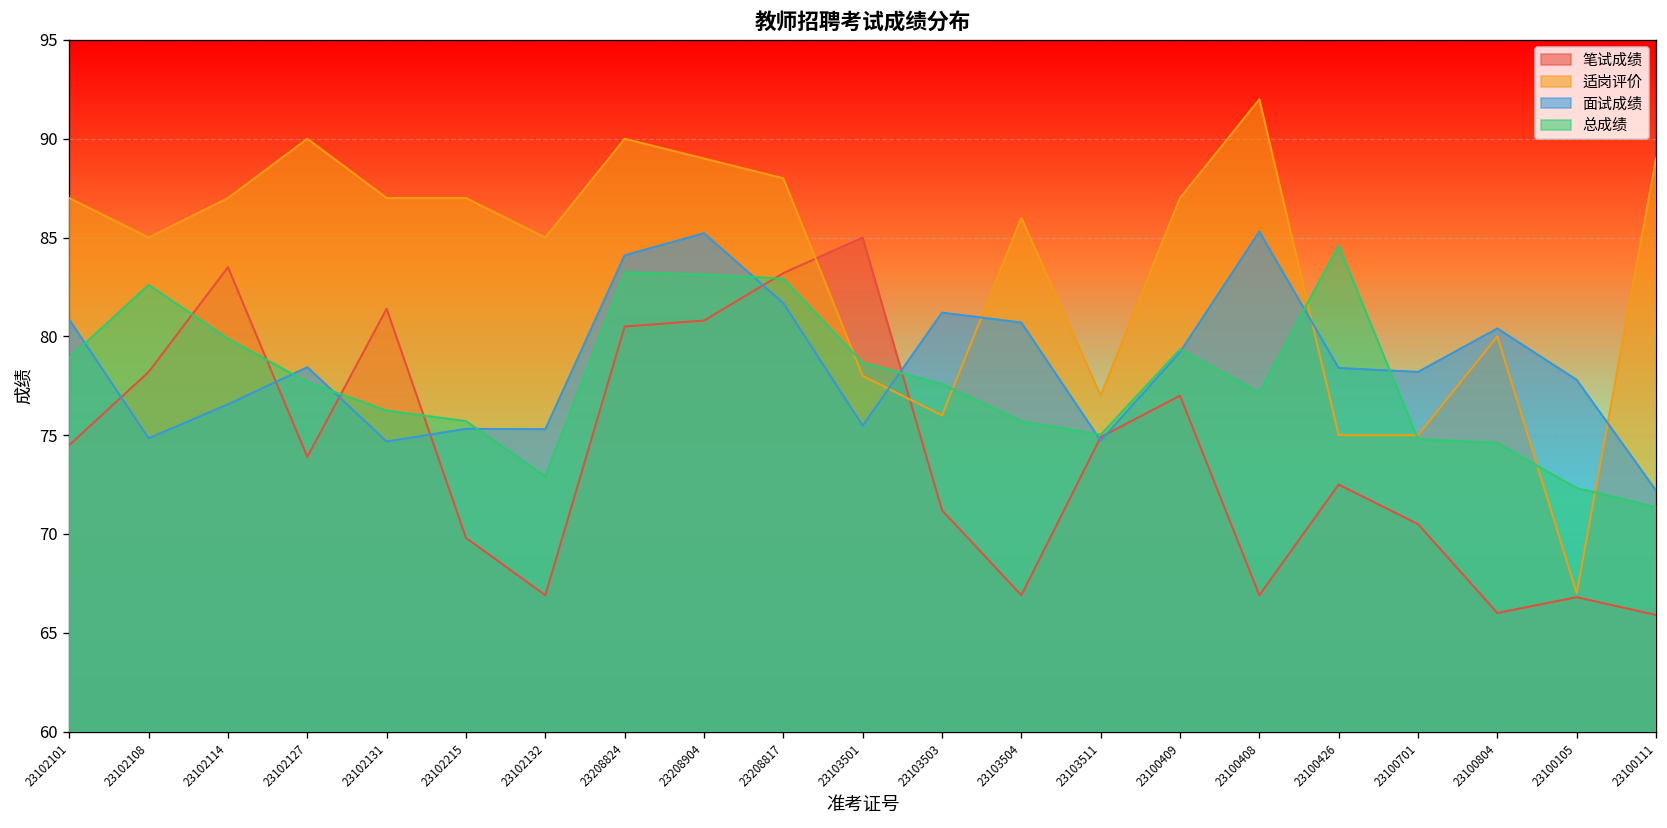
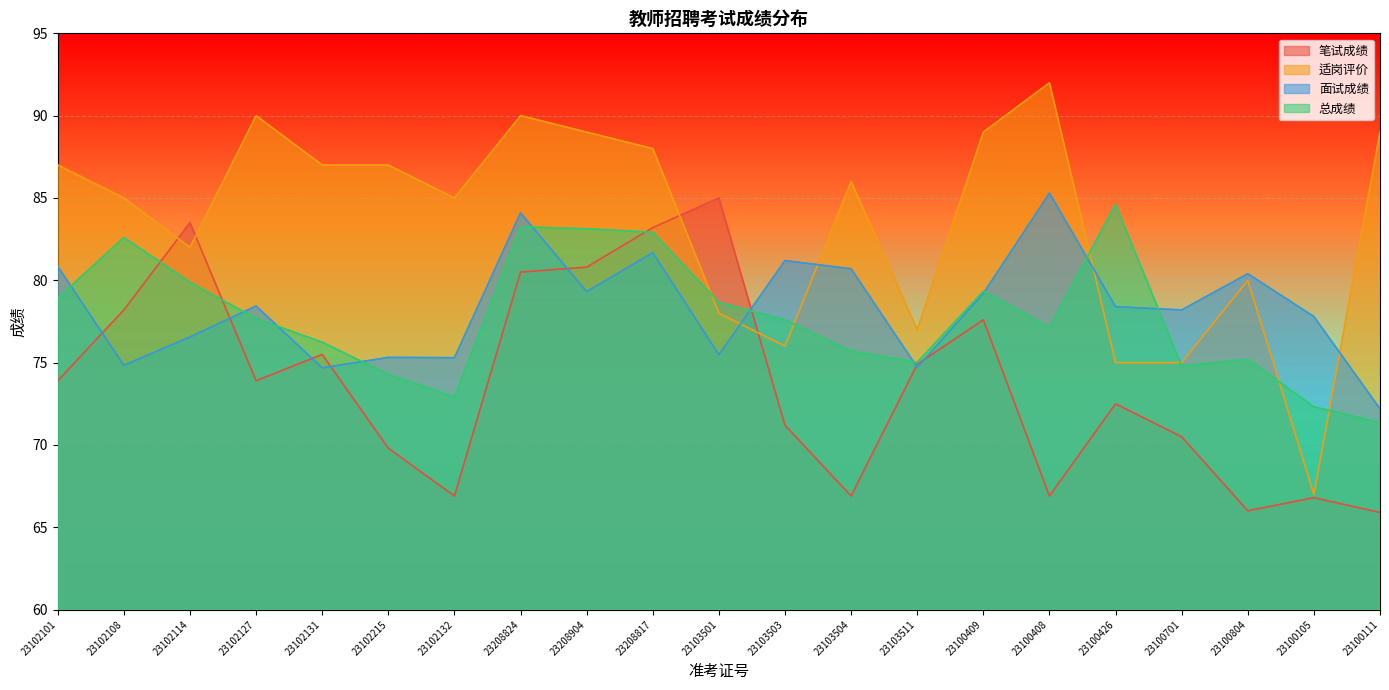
  {
    "笔试成绩": {
-     "23102101": 74.5,
+     "23102101": 73.9,
      "23102108": 78.2,
      "23102114": 83.5,
      "23102127": 73.9,
-     "23102131": 81.4,
+     "23102131": 75.5,
      "23102215": 69.8,
      "23102132": 66.9,
      "23208824": 80.5,
      "23208904": 80.8,
      "23208817": 83.2,
      "23103501": 85.0,
      "23103503": 71.2,
      "23103504": 66.9,
-     "23100409": 77.0,
+     "23100409": 77.6,
      "23100408": 66.9,
      "23100426": 72.5,
      "23100701": 70.5,
      "23100804": 66.0,
      "23100105": 66.8,
      "23100111": 65.9
    },
    "适岗评价": {
      "23102101": 87,
      "23102108": 85,
-     "23102114": 87,
+     "23102114": 82,
      "23102127": 90,
      "23102131": 87,
      "23102215": 87,
      "23102132": 85,
      "23208824": 90,
      "23208904": 89,
      "23208817": 88,
      "23103501": 78,
      "23103503": 76,
      "23103504": 86,
      "23103511": 77,
-     "23100409": 87,
+     "23100409": 89,
      "23100408": 92,
      "23100426": 75,
      "23100701": 75,
      "23100804": 80,
      "23100105": 67,
      "23100111": 89
    },
    "面试成绩": {
      "23102101": 80.8,
      "23102108": 74.8,
      "23102114": 76.6,
      "23102127": 78.4,
      "23102131": 74.7,
      "23102215": 75.3,
      "23102132": 75.3,
      "23208824": 84.1,
-     "23208904": 85.2,
+     "23208904": 79.3,
      "23208817": 81.7,
      "23103501": 75.5,
      "23103503": 81.2,
      "23103504": 80.7,
      "23103511": 74.7,
      "23100408": 85.3,
      "23100426": 78.4,
      "23100701": 78.2,
      "23100804": 80.4,
      "23100105": 77.8,
      "23100111": 72.2
    },
    "总成绩": {
      "23102101": 78.9,
      "23102108": 82.6,
      "23102114": 79.9,
      "23102127": 77.7,
      "23102131": 76.2,
-     "23102215": 75.7,
+     "23102215": 74.3,
      "23102132": 72.9,
      "23208824": 83.3,
      "23208904": 83.1,
      "23208817": 82.9,
      "23103501": 78.7,
      "23103503": 77.6,
      "23103504": 75.7,
      "23100408": 77.2,
      "23100426": 84.6,
      "23100701": 74.8,
-     "23100804": 74.6,
+     "23100804": 75.2,
      "23100105": 72.3,
      "23100111": 71.4
    }
  }
